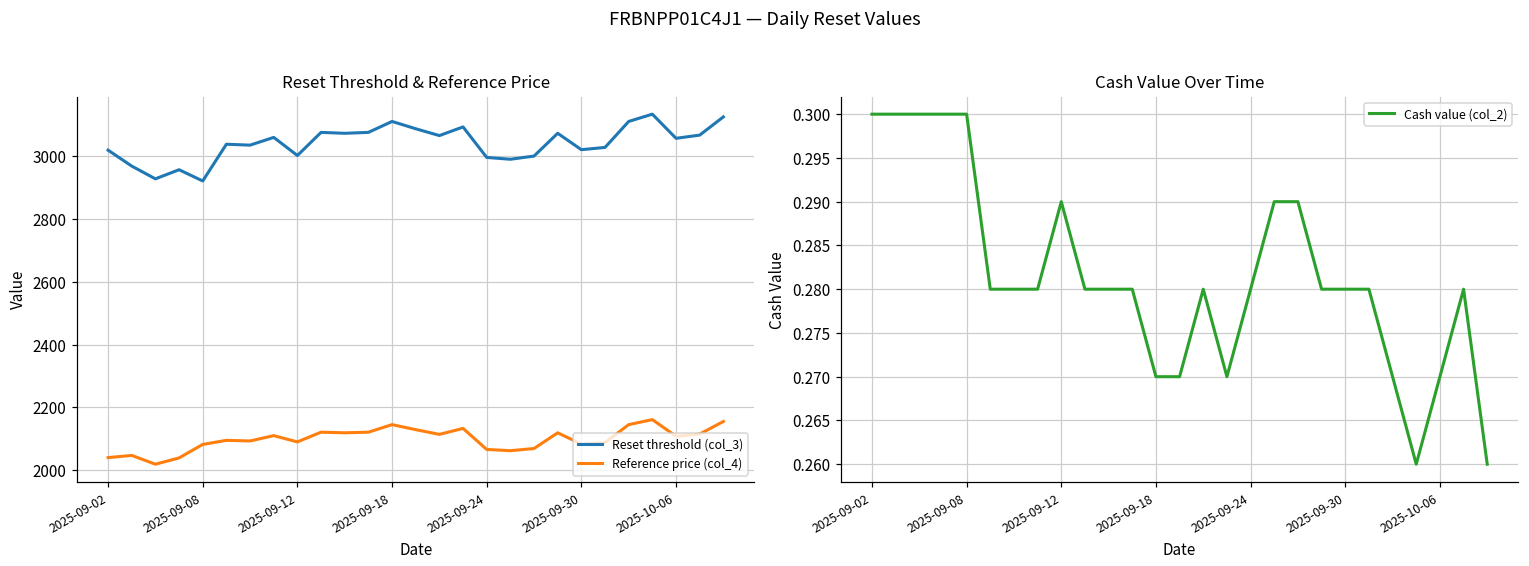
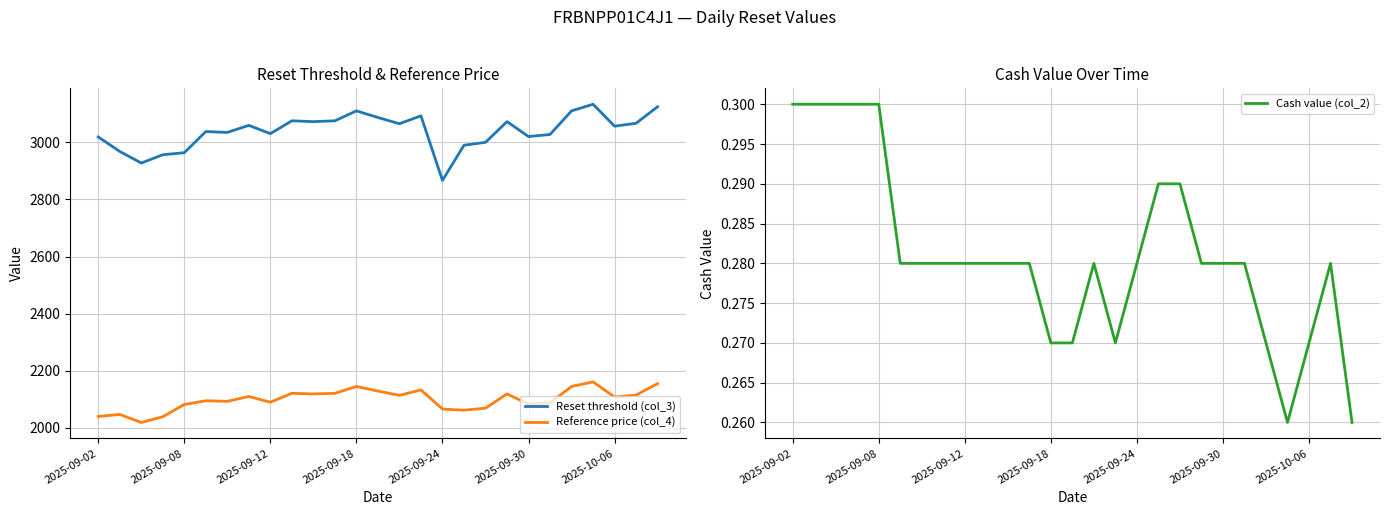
  {
    "Reset Threshold & Reference Price": {
      "Reset threshold (col_3)": {
        "2025-09-02": 3020,
-       "2025-09-08": 2920,
-       "2025-09-12": 3000,
+       "2025-09-08": 2960,
+       "2025-09-12": 3030,
        "2025-09-18": 3110,
-       "2025-09-24": 3000,
+       "2025-09-24": 2870,
        "2025-09-30": 3020,
        "2025-10-06": 3060
      },
      "Reference price (col_4)": {
        "2025-09-02": 2040,
        "2025-09-08": 2080,
        "2025-09-12": 2090,
        "2025-09-18": 2150,
        "2025-09-24": 2070
      }
    },
    "Cash Value Over Time": {
      "2025-09-02": 0.30,
      "2025-09-08": 0.30,
-     "2025-09-12": 0.29,
+     "2025-09-12": 0.28,
      "2025-09-18": 0.27,
      "2025-09-24": 0.28,
      "2025-09-30": 0.28,
      "2025-10-06": 0.27
    }
  }
